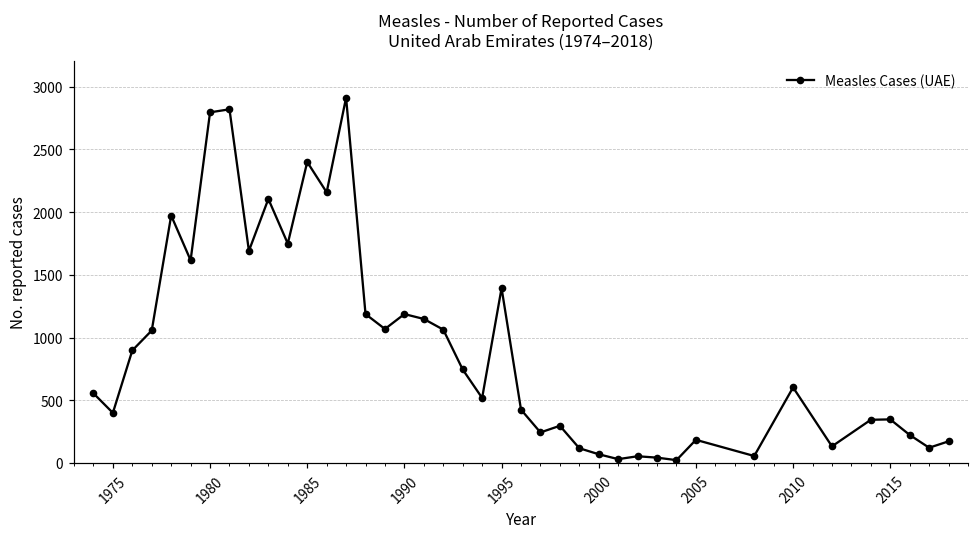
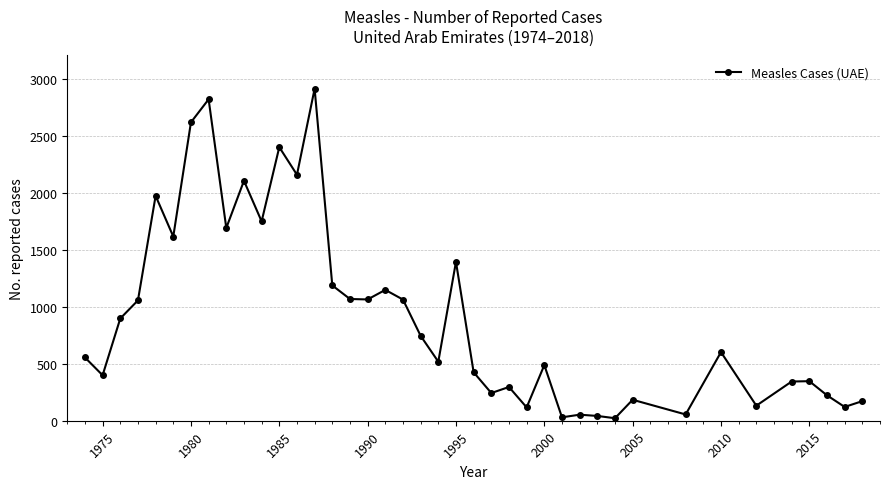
  {
    "1975": 400,
-   "1980": 2800,
+   "1980": 2620,
    "1985": 2400,
-   "1990": 1190,
+   "1990": 1060,
    "1995": 1390,
-   "2000": 70,
+   "2000": 490,
    "2005": 180,
    "2010": 600,
    "2015": 350
  }
